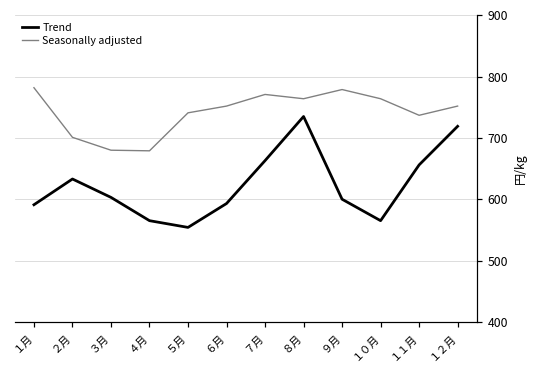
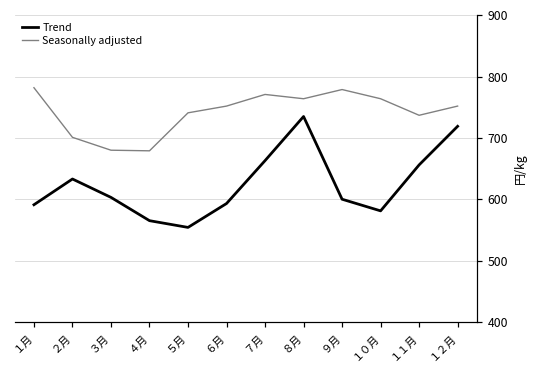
  {
    "Trend": {
      "１月": 590,
      "２月": 630,
      "３月": 600,
      "４月": 570,
      "５月": 550,
      "６月": 590,
      "７月": 660,
      "８月": 740,
      "９月": 600,
-     "１０月": 570,
+     "１０月": 580,
      "１１月": 660,
      "１２月": 720
    },
    "Seasonally adjusted": {
      "１月": 780,
      "２月": 700,
      "３月": 680,
      "４月": 680,
      "５月": 740,
      "６月": 750,
      "７月": 770,
      "８月": 760,
      "９月": 780,
      "１０月": 760,
      "１１月": 740,
      "１２月": 750
    }
  }
